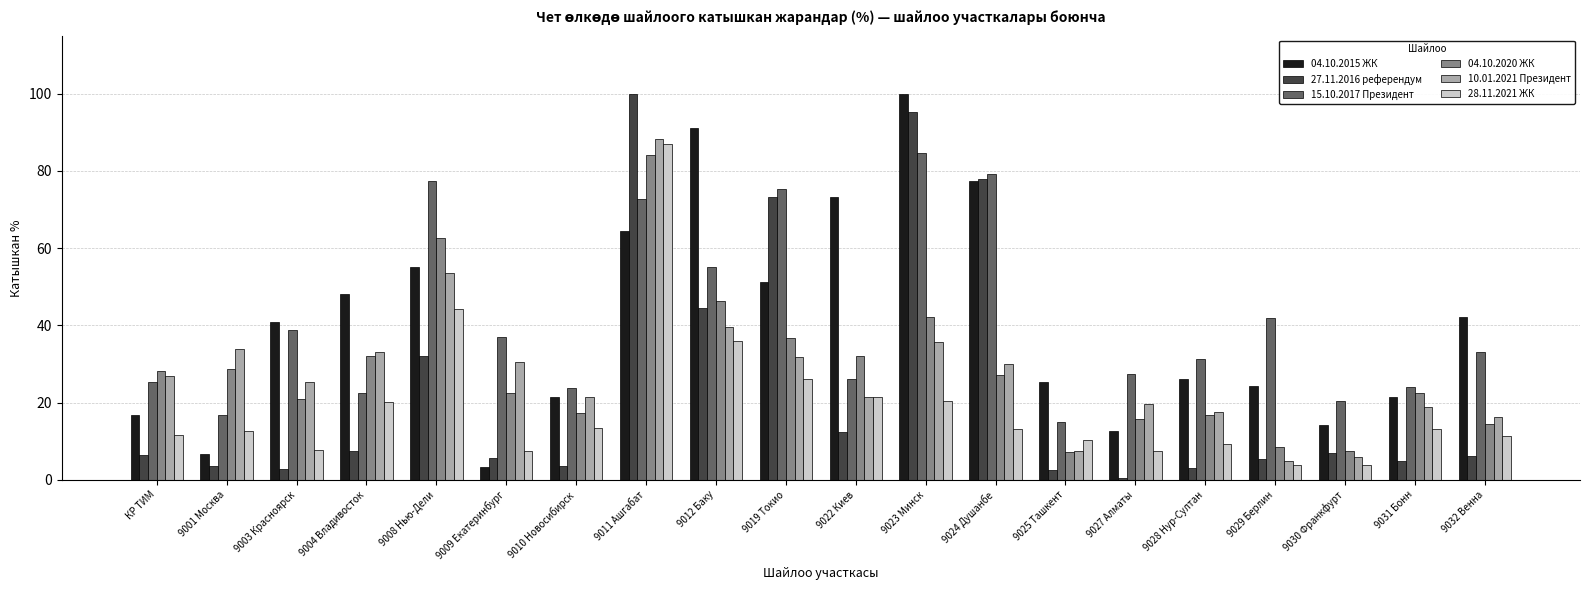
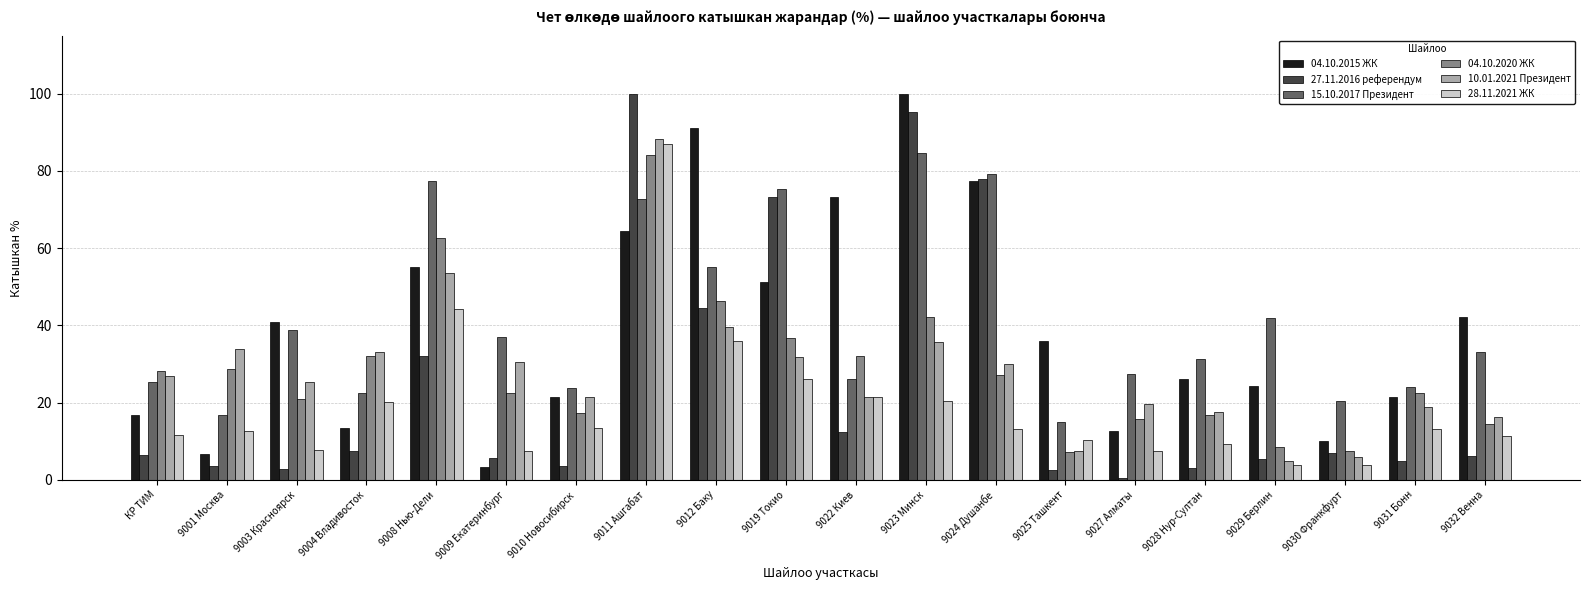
  {
    "04.10.2015 ЖК": {
      "КР ТИМ": 17,
      "9001 Москва": 7,
      "9003 Красноярск": 41,
-     "9004 Владивосток": 48,
+     "9004 Владивосток": 13,
      "9008 Нью-Дели": 55,
      "9009 Екатеринбург": 3,
      "9010 Новосибирск": 22,
      "9011 Ашгабат": 65,
      "9012 Баку": 91,
      "9019 Токио": 51,
      "9022 Киев": 73,
      "9023 Минск": 100,
      "9024 Душанбе": 77,
-     "9025 Ташкент": 25,
+     "9025 Ташкент": 36,
      "9027 Алматы": 13,
      "9028 Нур-Султан": 26,
      "9029 Берлин": 24,
-     "9030 Франкфурт": 14,
+     "9030 Франкфурт": 10,
      "9031 Бонн": 22,
      "9032 Венна": 42
    }
  }
